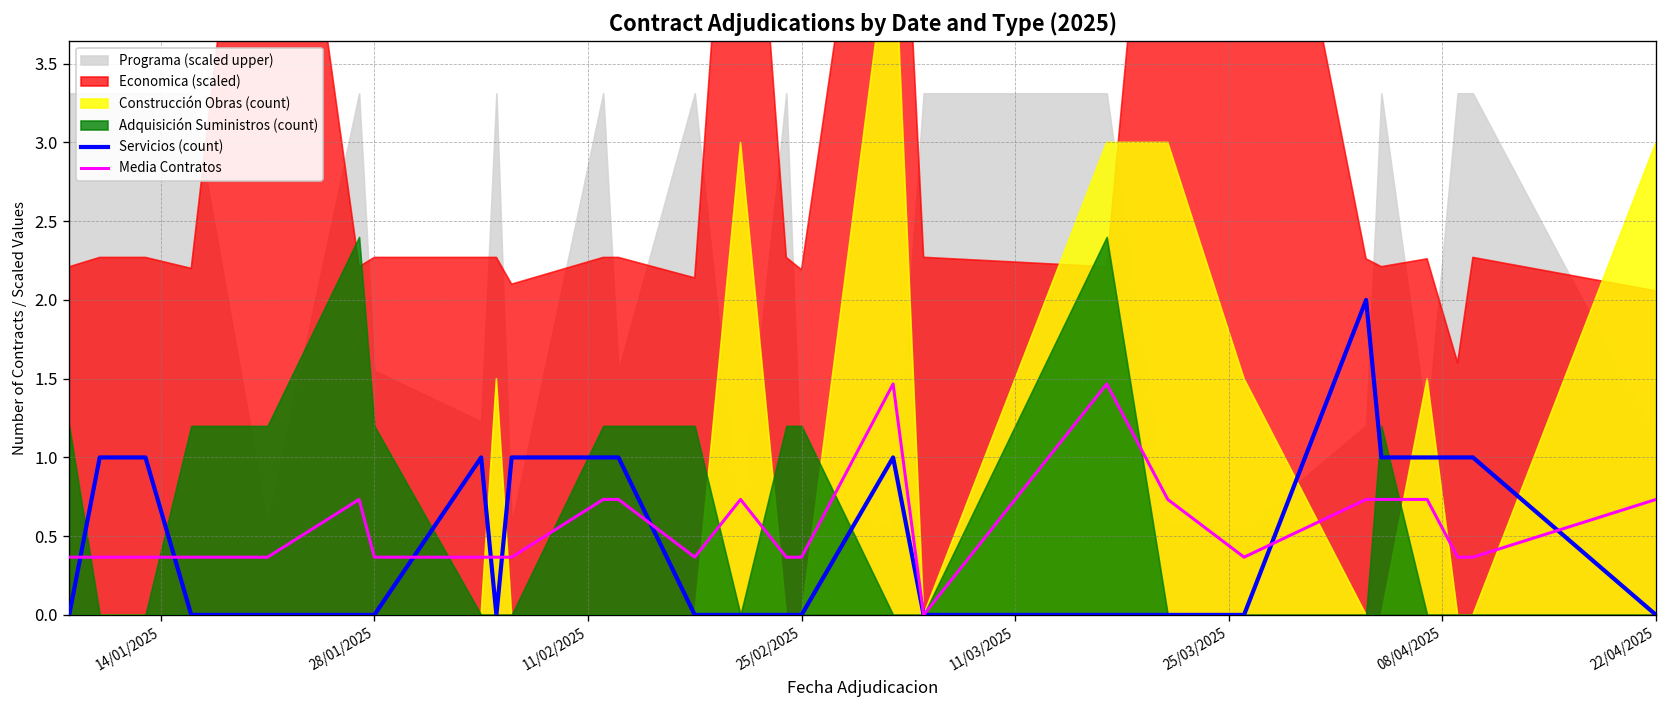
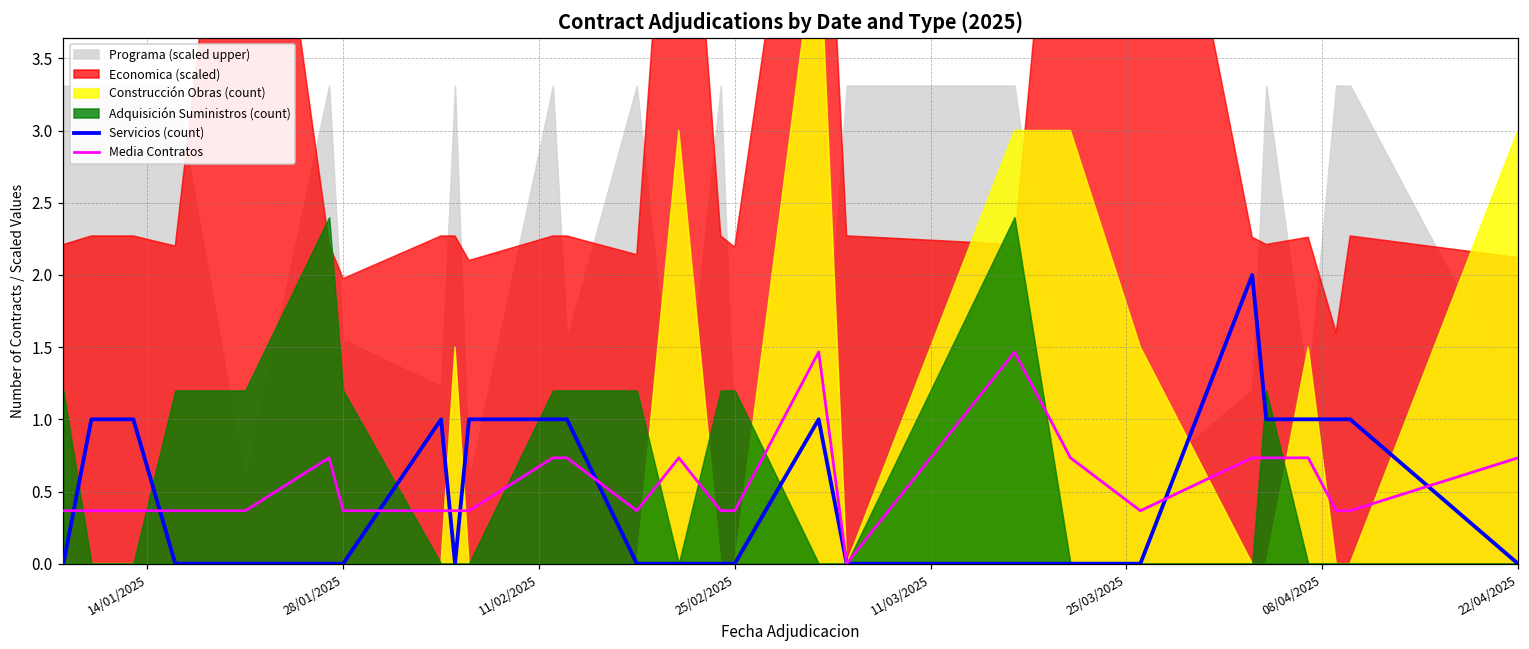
  {
    "Programa (scaled upper)": {
      "28/01/2025": 1.55,
      "25/02/2025": 0.76,
      "22/04/2025": 1.12
    },
    "Economica (scaled)": {
-     "28/01/2025": 2.27,
+     "28/01/2025": 1.97,
      "25/02/2025": 2.19,
-     "22/04/2025": 2.06
+     "22/04/2025": 2.12
    },
    "Media Contratos": {
      "28/01/2025": 0.37,
      "25/02/2025": 0.37,
      "22/04/2025": 0.73
    },
    "Construcción Obras (count)": {
      "22/04/2025": 3.00
    },
    "Adquisición Suministros (count)": {
      "28/01/2025": 1.20,
      "25/02/2025": 1.20
    }
  }
